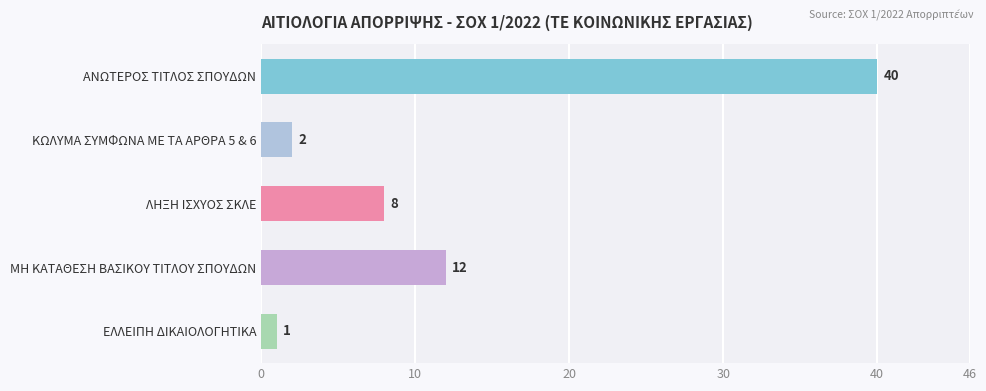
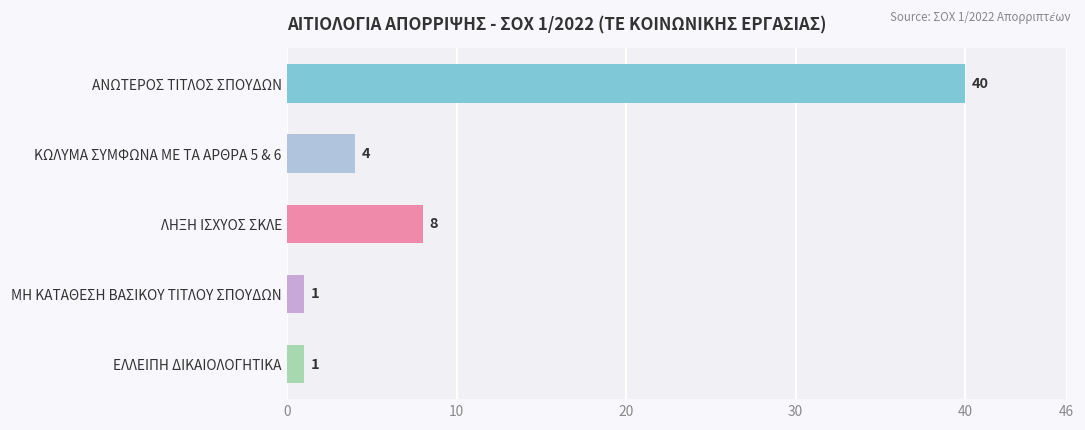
  {
    "ΑΝΩΤΕΡΟΣ ΤΙΤΛΟΣ ΣΠΟΥΔΩΝ": 40,
-   "ΚΩΛΥΜΑ ΣΥΜΦΩΝΑ ΜΕ ΤΑ ΑΡΘΡΑ 5 & 6": 2,
+   "ΚΩΛΥΜΑ ΣΥΜΦΩΝΑ ΜΕ ΤΑ ΑΡΘΡΑ 5 & 6": 4,
    "ΛΗΞΗ ΙΣΧΥΟΣ ΣΚΛΕ": 8,
-   "ΜΗ ΚΑΤΑΘΕΣΗ ΒΑΣΙΚΟΥ ΤΙΤΛΟΥ ΣΠΟΥΔΩΝ": 12,
+   "ΜΗ ΚΑΤΑΘΕΣΗ ΒΑΣΙΚΟΥ ΤΙΤΛΟΥ ΣΠΟΥΔΩΝ": 1,
    "ΕΛΛΕΙΠΗ ΔΙΚΑΙΟΛΟΓΗΤΙΚΑ": 1
  }
